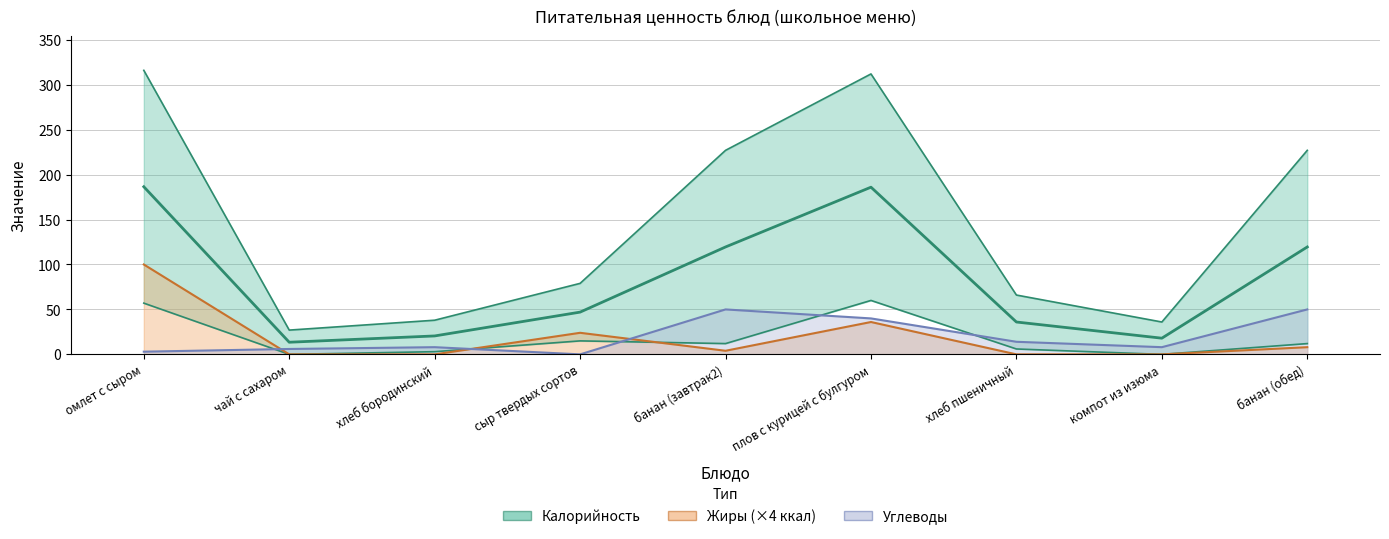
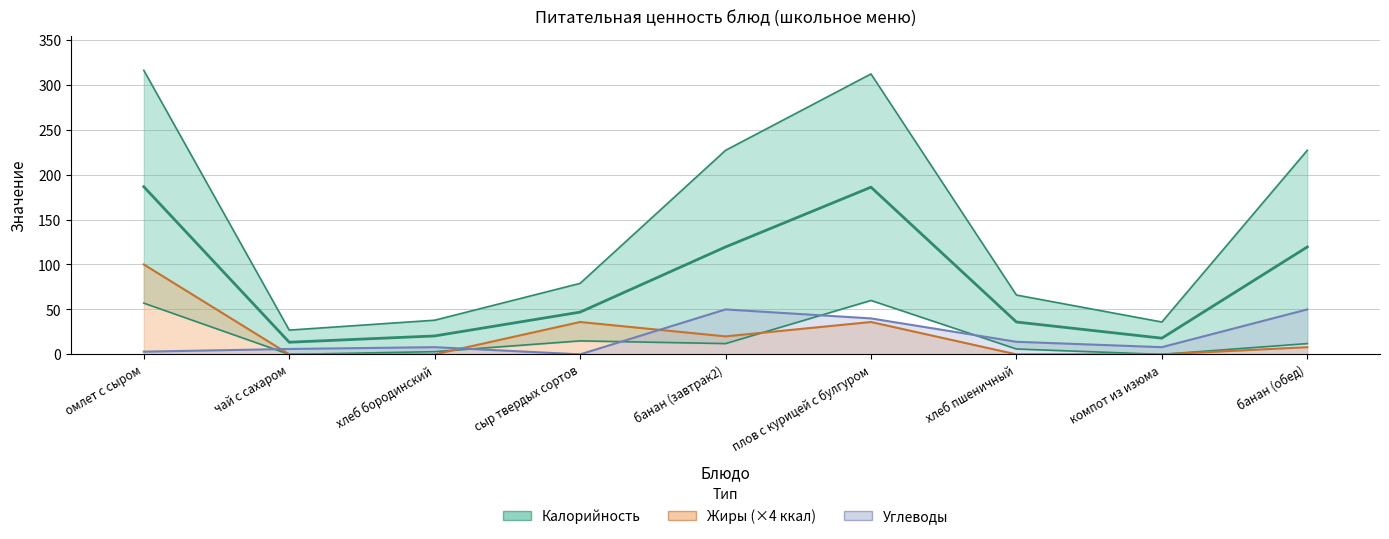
  {
    "Жиры (×4 ккал)": {
      "омлет с сыром": 100,
      "хлеб бородинский": 0,
-     "сыр твердых сортов": 20,
-     "банан (завтрак2)": 0,
+     "сыр твердых сортов": 40,
+     "банан (завтрак2)": 20,
      "плов с курицей с булгуром": 40,
      "хлеб пшеничный": 0,
      "банан (обед)": 10
    }
  }
